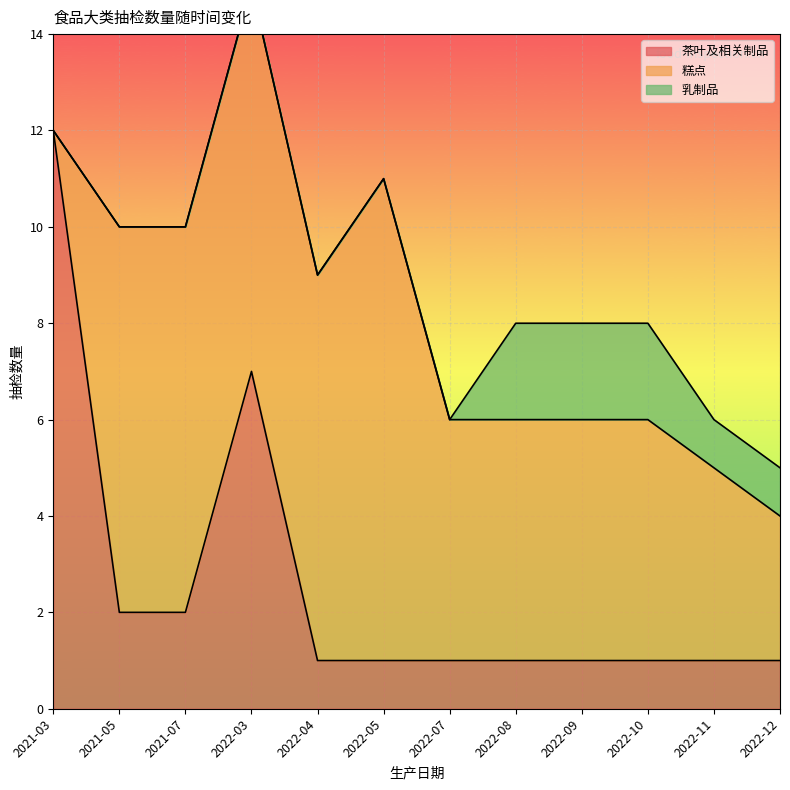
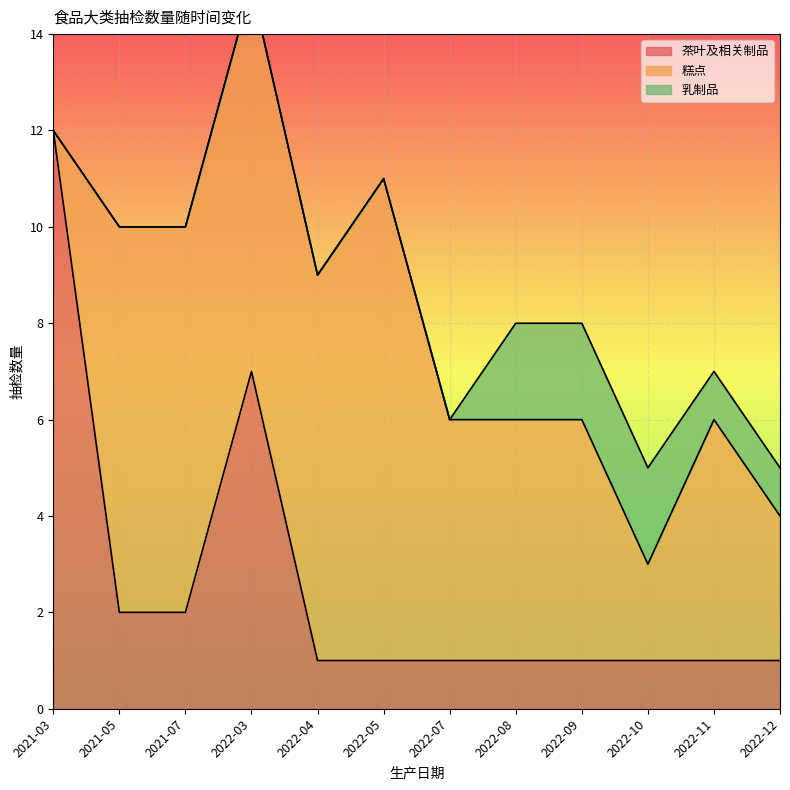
  {
    "茶叶及相关制品": {
      "2021-05": 2,
      "2021-07": 2,
      "2022-03": 7,
      "2022-04": 1,
      "2022-05": 1,
      "2022-07": 1,
      "2022-08": 1,
      "2022-09": 1,
      "2022-10": 1,
      "2022-11": 1,
      "2022-12": 1
    },
    "糕点": {
      "2022-08": 5,
      "2022-09": 5,
-     "2022-10": 5,
-     "2022-11": 4,
+     "2022-10": 2,
+     "2022-11": 5,
      "2022-12": 3
    },
    "乳制品": {
      "2022-08": 2,
      "2022-09": 2,
      "2022-10": 2,
      "2022-11": 1,
      "2022-12": 1
    }
  }
